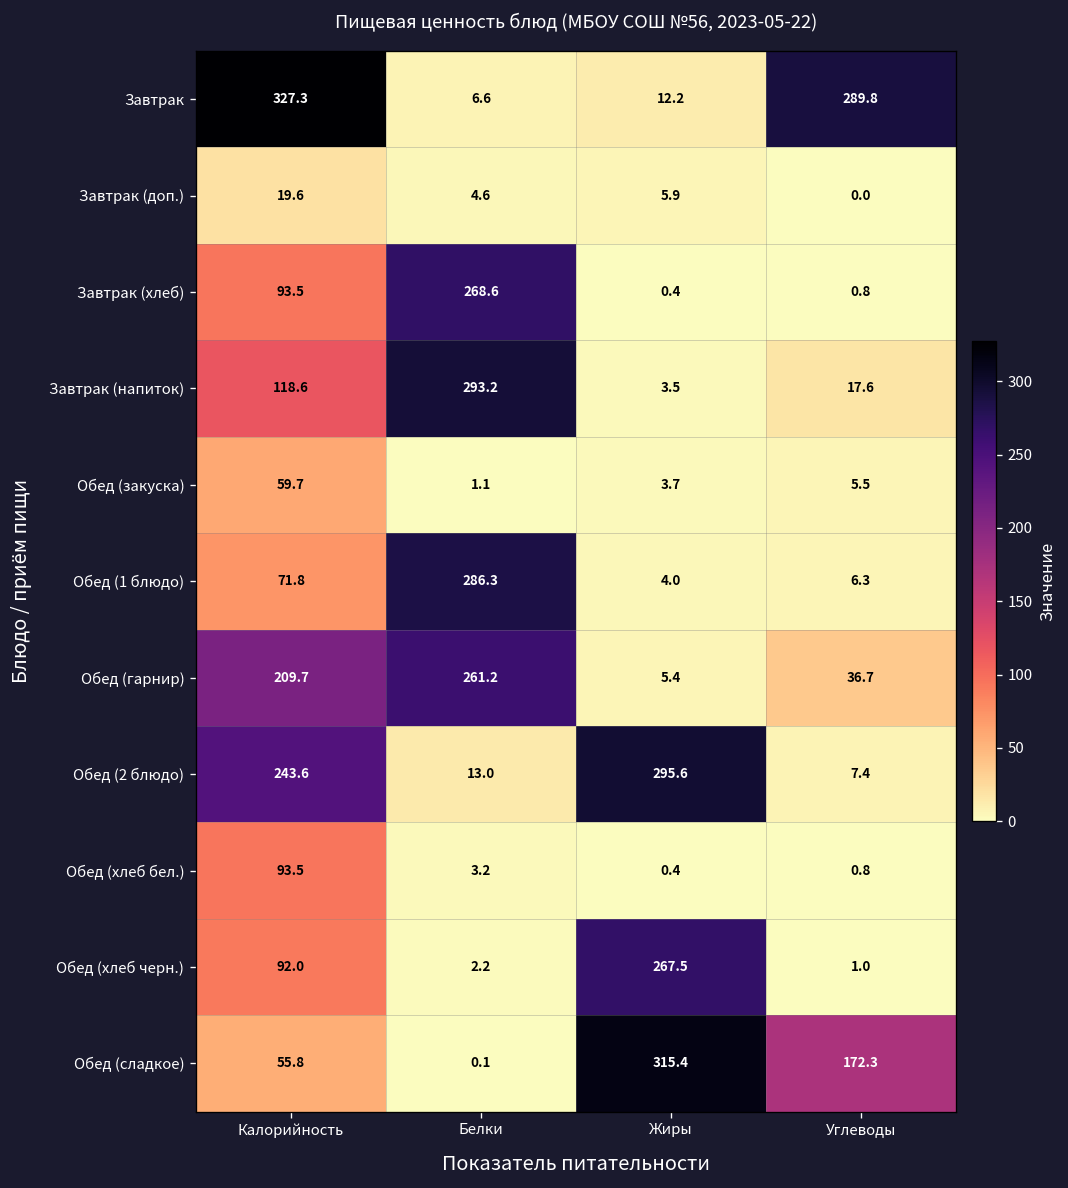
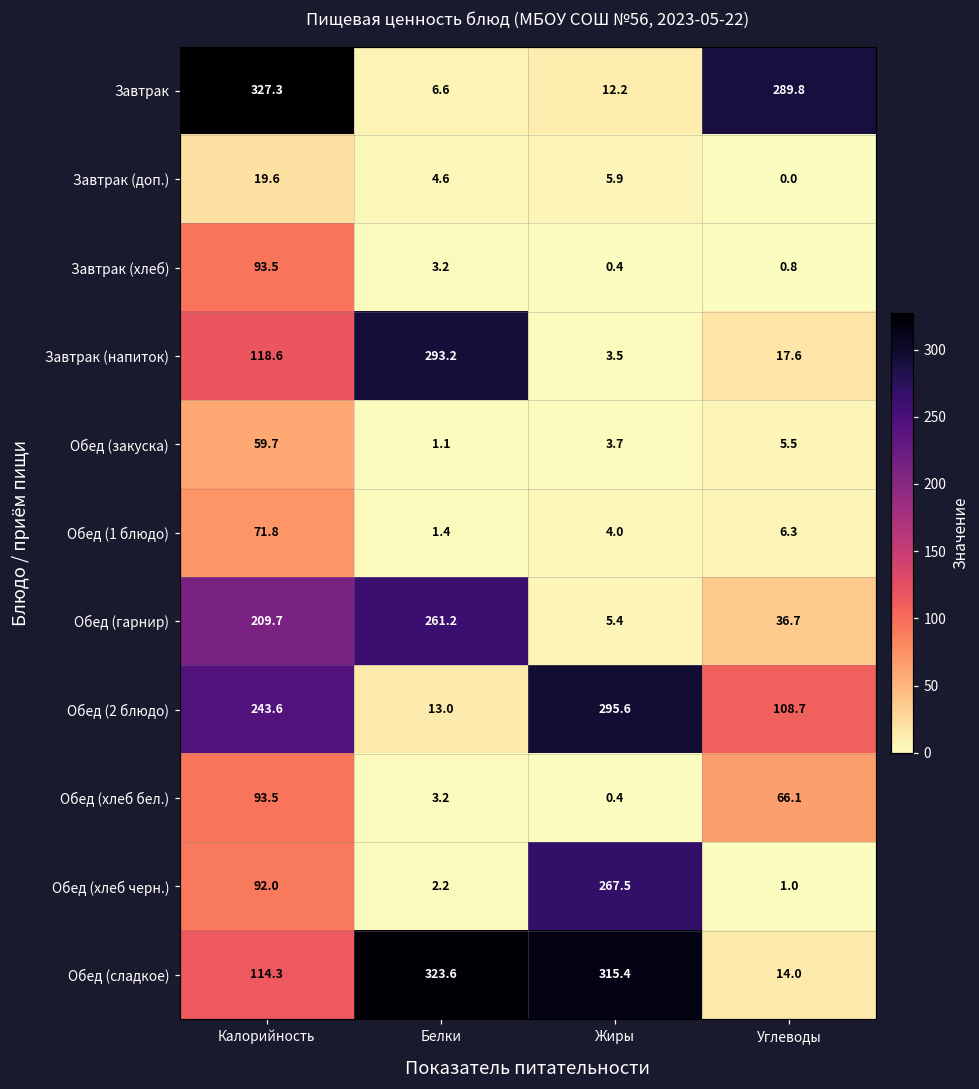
  {
    "Завтрак": {
      "Калорийность": 327.3,
      "Белки": 6.6,
      "Жиры": 12.2,
      "Углеводы": 289.8
    },
    "Завтрак (доп.)": {
      "Калорийность": 19.6,
      "Белки": 4.6,
      "Жиры": 5.9,
      "Углеводы": 0.0
    },
    "Завтрак (хлеб)": {
      "Калорийность": 93.5,
-     "Белки": 268.6,
+     "Белки": 3.2,
      "Жиры": 0.4,
      "Углеводы": 0.8
    },
    "Завтрак (напиток)": {
      "Калорийность": 118.6,
      "Белки": 293.2,
      "Жиры": 3.5,
      "Углеводы": 17.6
    },
    "Обед (закуска)": {
      "Калорийность": 59.7,
      "Белки": 1.1,
      "Жиры": 3.7,
      "Углеводы": 5.5
    },
    "Обед (1 блюдо)": {
      "Калорийность": 71.8,
-     "Белки": 286.3,
+     "Белки": 1.4,
      "Жиры": 4.0,
      "Углеводы": 6.3
    },
    "Обед (гарнир)": {
      "Калорийность": 209.7,
      "Белки": 261.2,
      "Жиры": 5.4,
      "Углеводы": 36.7
    },
    "Обед (2 блюдо)": {
      "Калорийность": 243.6,
      "Белки": 13.0,
      "Жиры": 295.6,
-     "Углеводы": 7.4
+     "Углеводы": 108.7
    },
    "Обед (хлеб бел.)": {
      "Калорийность": 93.5,
      "Белки": 3.2,
      "Жиры": 0.4,
-     "Углеводы": 0.8
+     "Углеводы": 66.1
    },
    "Обед (хлеб черн.)": {
      "Калорийность": 92.0,
      "Белки": 2.2,
      "Жиры": 267.5,
      "Углеводы": 1.0
    },
    "Обед (сладкое)": {
-     "Калорийность": 55.8,
-     "Белки": 0.1,
+     "Калорийность": 114.3,
+     "Белки": 323.6,
      "Жиры": 315.4,
-     "Углеводы": 172.3
+     "Углеводы": 14.0
    }
  }
